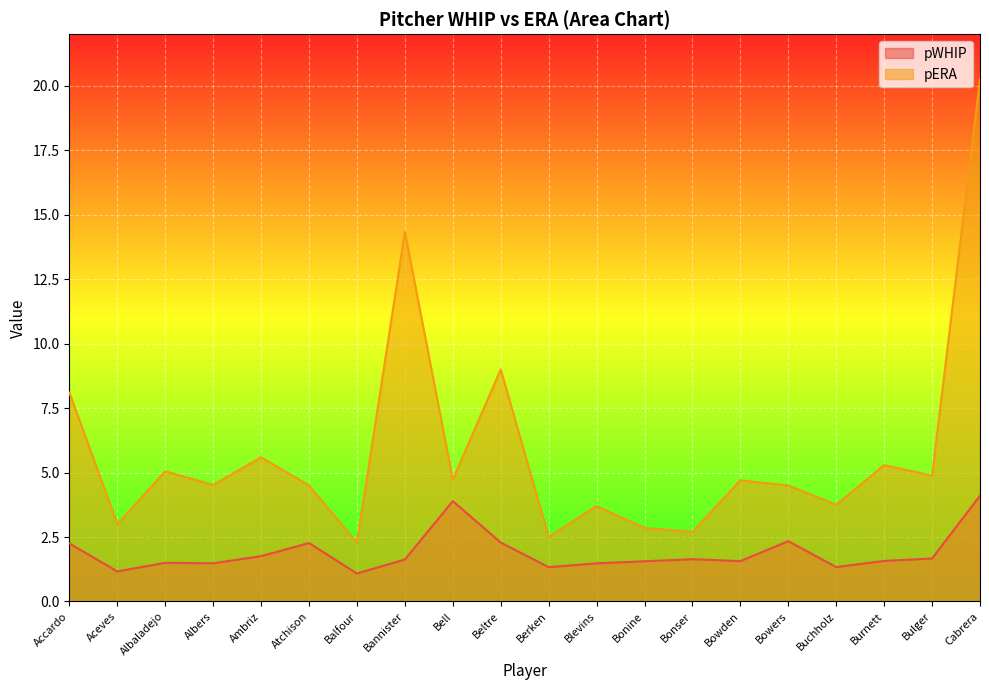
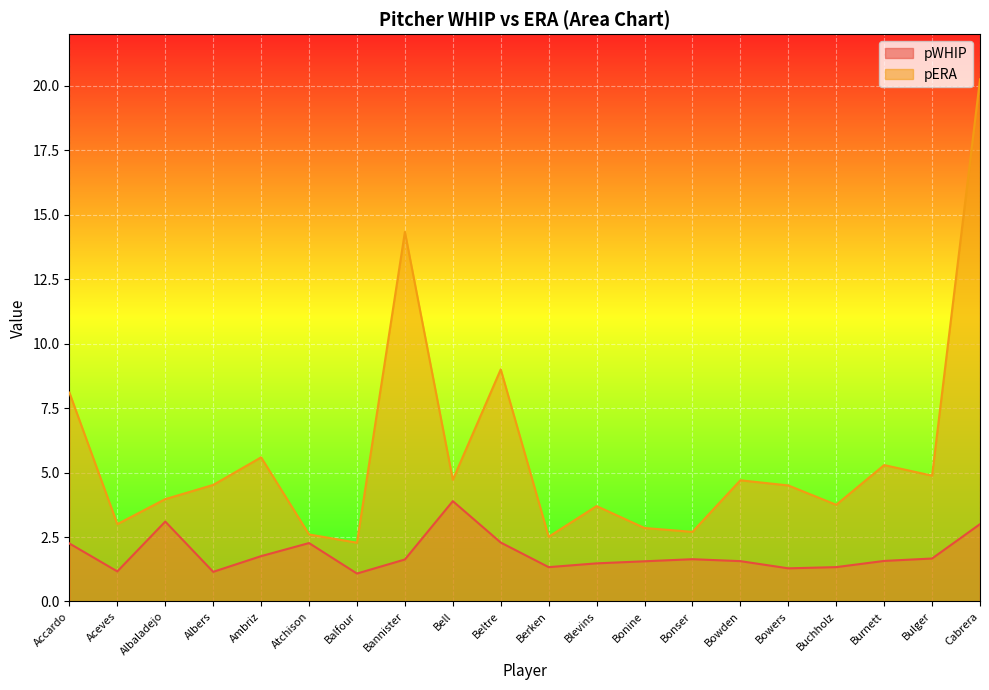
  {
    "pWHIP": {
      "Accardo": 2.3,
      "Aceves": 1.2,
-     "Albaladejo": 1.5,
-     "Albers": 1.5,
+     "Albaladejo": 3.1,
+     "Albers": 1.2,
      "Ambriz": 1.8,
      "Atchison": 2.3,
      "Balfour": 1.1,
      "Bannister": 1.6,
      "Bell": 3.9,
      "Beltre": 2.3,
      "Berken": 1.3,
      "Blevins": 1.5,
      "Bonine": 1.6,
      "Bonser": 1.6,
      "Bowden": 1.6,
-     "Bowers": 2.3,
+     "Bowers": 1.3,
      "Buchholz": 1.3,
      "Burnett": 1.6,
      "Bulger": 1.7,
-     "Cabrera": 4.1
+     "Cabrera": 3.0
    },
    "pERA": {
      "Accardo": 8.1,
      "Aceves": 3.0,
-     "Albaladejo": 5.1,
+     "Albaladejo": 4.0,
      "Albers": 4.5,
      "Ambriz": 5.6,
-     "Atchison": 4.5,
+     "Atchison": 2.6,
      "Balfour": 2.3,
      "Bannister": 14.3,
      "Bell": 4.7,
      "Beltre": 9.0,
      "Berken": 2.5,
      "Blevins": 3.7,
      "Bonine": 2.9,
      "Bonser": 2.7,
      "Bowden": 4.7,
      "Bowers": 4.5,
      "Buchholz": 3.8,
      "Burnett": 5.3,
      "Bulger": 4.9,
      "Cabrera": 20.3
    }
  }
